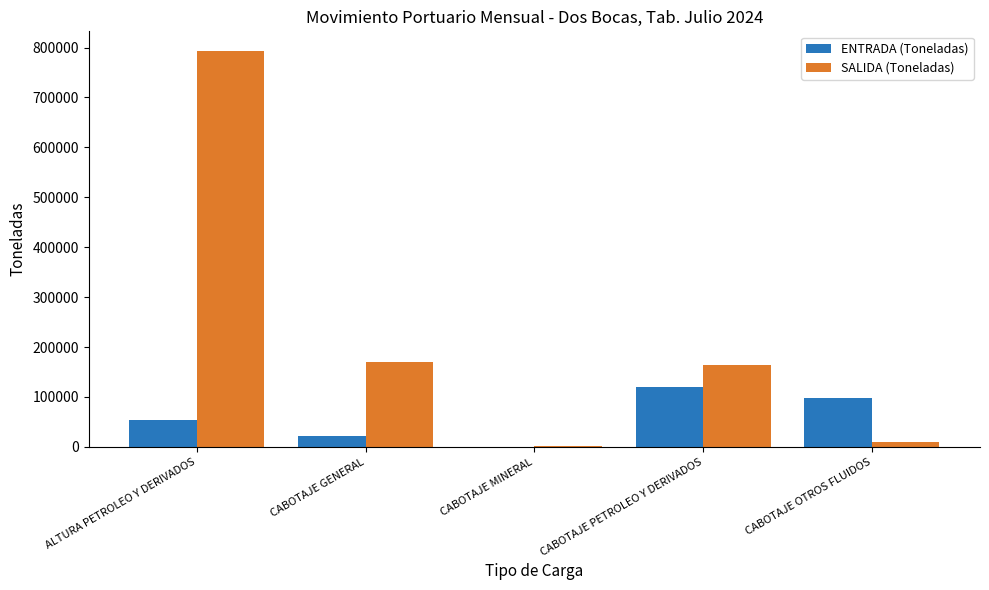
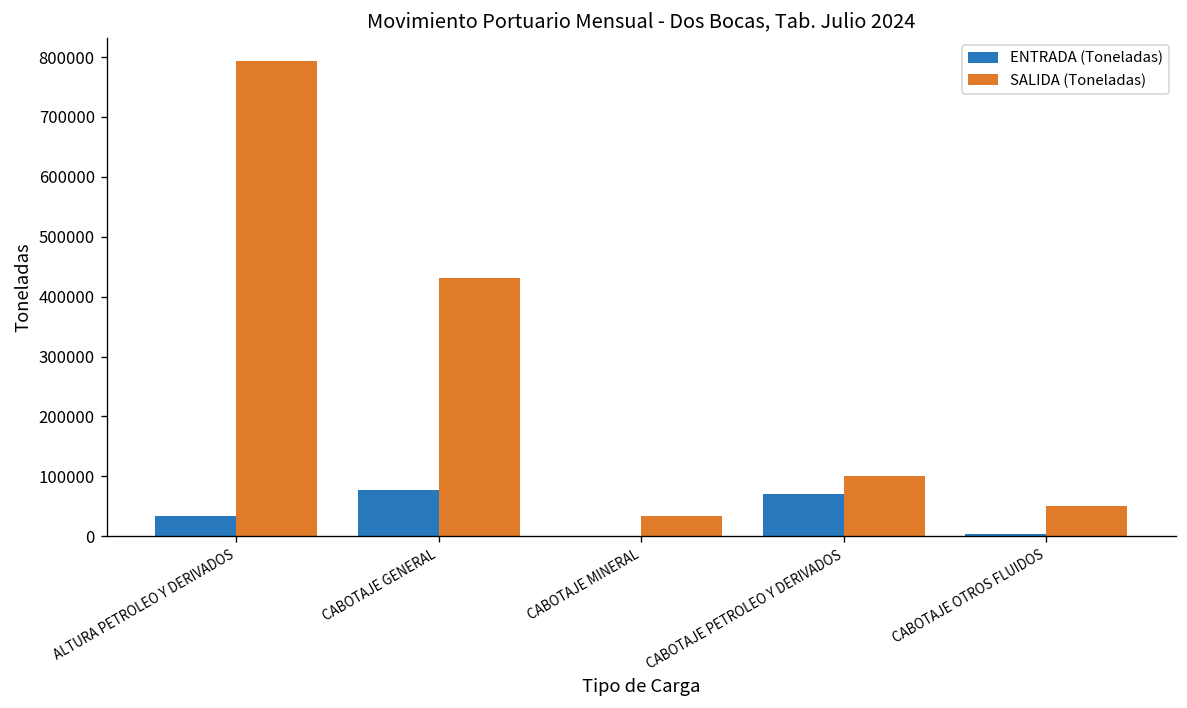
  {
    "ENTRADA (Toneladas)": {
-     "ALTURA PETROLEO Y DERIVADOS": 50000,
-     "CABOTAJE GENERAL": 20000,
+     "ALTURA PETROLEO Y DERIVADOS": 30000,
+     "CABOTAJE GENERAL": 80000,
      "CABOTAJE MINERAL": 0,
-     "CABOTAJE PETROLEO Y DERIVADOS": 120000,
-     "CABOTAJE OTROS FLUIDOS": 100000
+     "CABOTAJE PETROLEO Y DERIVADOS": 70000,
+     "CABOTAJE OTROS FLUIDOS": 0
    },
    "SALIDA (Toneladas)": {
      "ALTURA PETROLEO Y DERIVADOS": 790000,
-     "CABOTAJE GENERAL": 170000,
-     "CABOTAJE MINERAL": 0,
-     "CABOTAJE PETROLEO Y DERIVADOS": 160000,
-     "CABOTAJE OTROS FLUIDOS": 10000
+     "CABOTAJE GENERAL": 430000,
+     "CABOTAJE MINERAL": 30000,
+     "CABOTAJE PETROLEO Y DERIVADOS": 100000,
+     "CABOTAJE OTROS FLUIDOS": 50000
    }
  }
